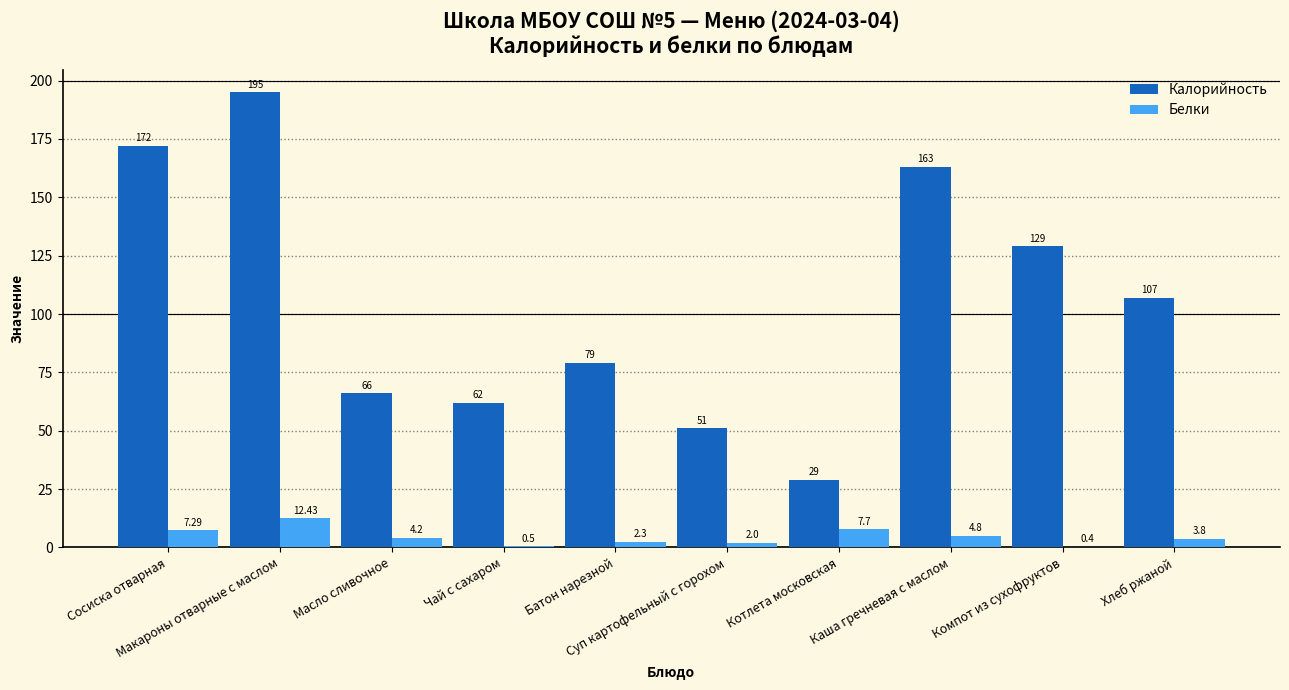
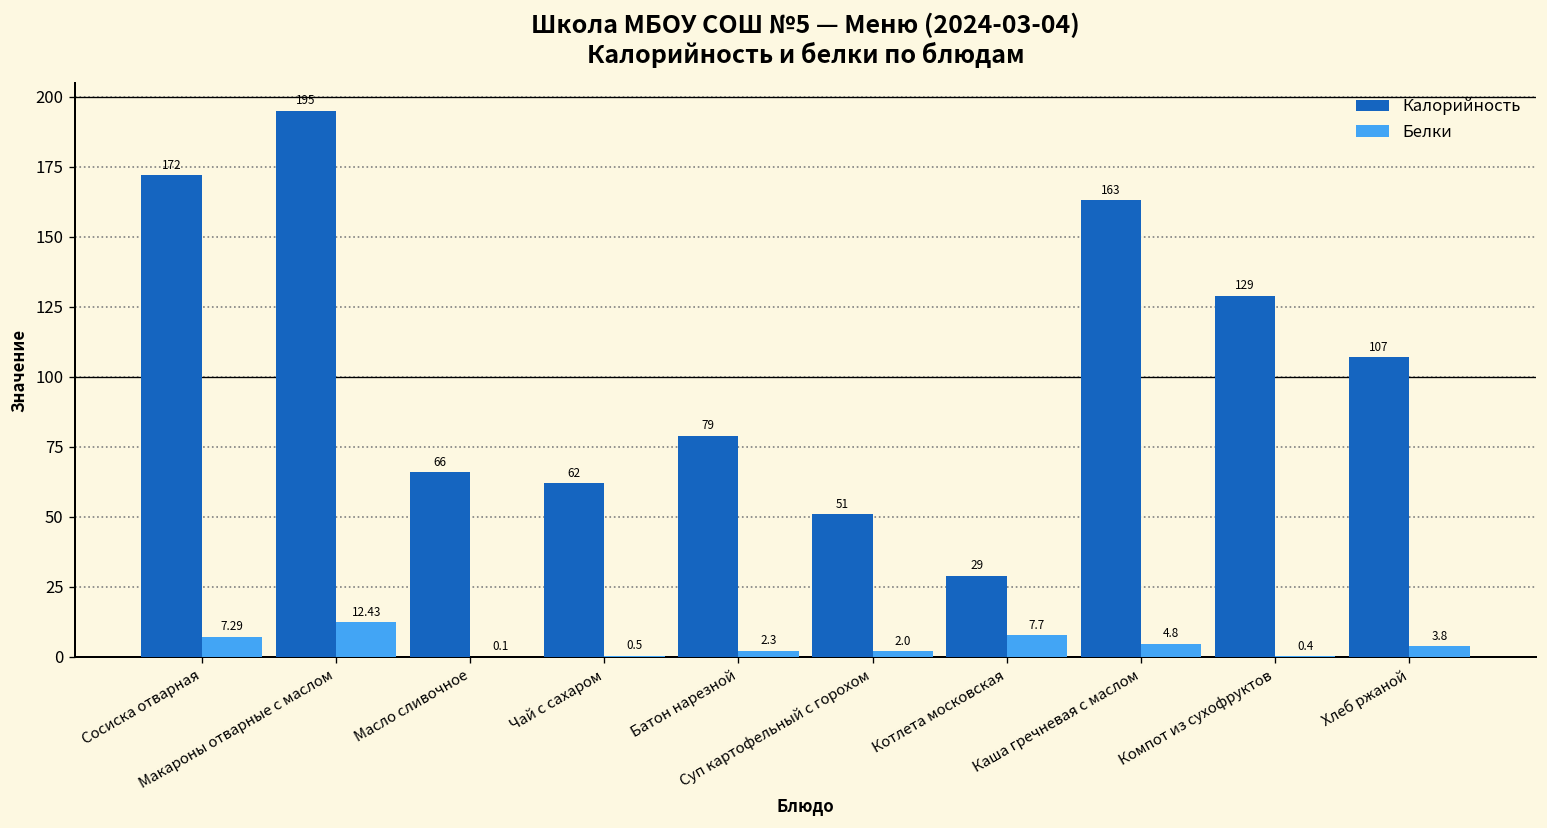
  {
    "Калорийность": {
      "Сосиска отварная": 172,
      "Макароны отварные с маслом": 195,
      "Масло сливочное": 66,
      "Чай с сахаром": 62,
      "Батон нарезной": 79,
      "Суп картофельный с горохом": 51,
      "Котлета московская": 29,
      "Каша гречневая с маслом": 163,
      "Компот из сухофруктов": 129,
      "Хлеб ржаной": 107
    },
    "Белки": {
      "Сосиска отварная": 7.29,
      "Макароны отварные с маслом": 12.43,
-     "Масло сливочное": 4.2,
+     "Масло сливочное": 0.1,
      "Чай с сахаром": 0.5,
      "Батон нарезной": 2.3,
      "Суп картофельный с горохом": 2.0,
      "Котлета московская": 7.7,
      "Каша гречневая с маслом": 4.8,
      "Компот из сухофруктов": 0.4,
      "Хлеб ржаной": 3.8
    }
  }
